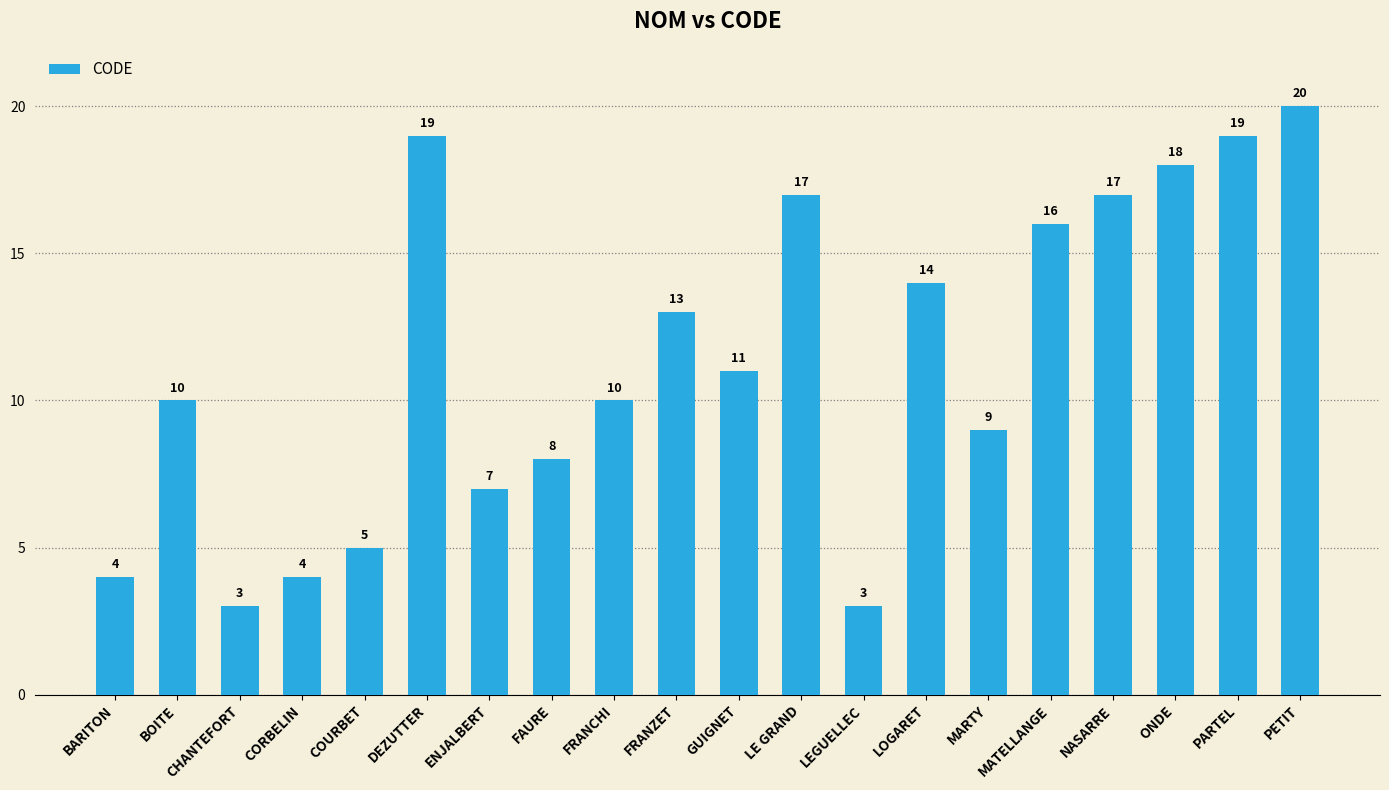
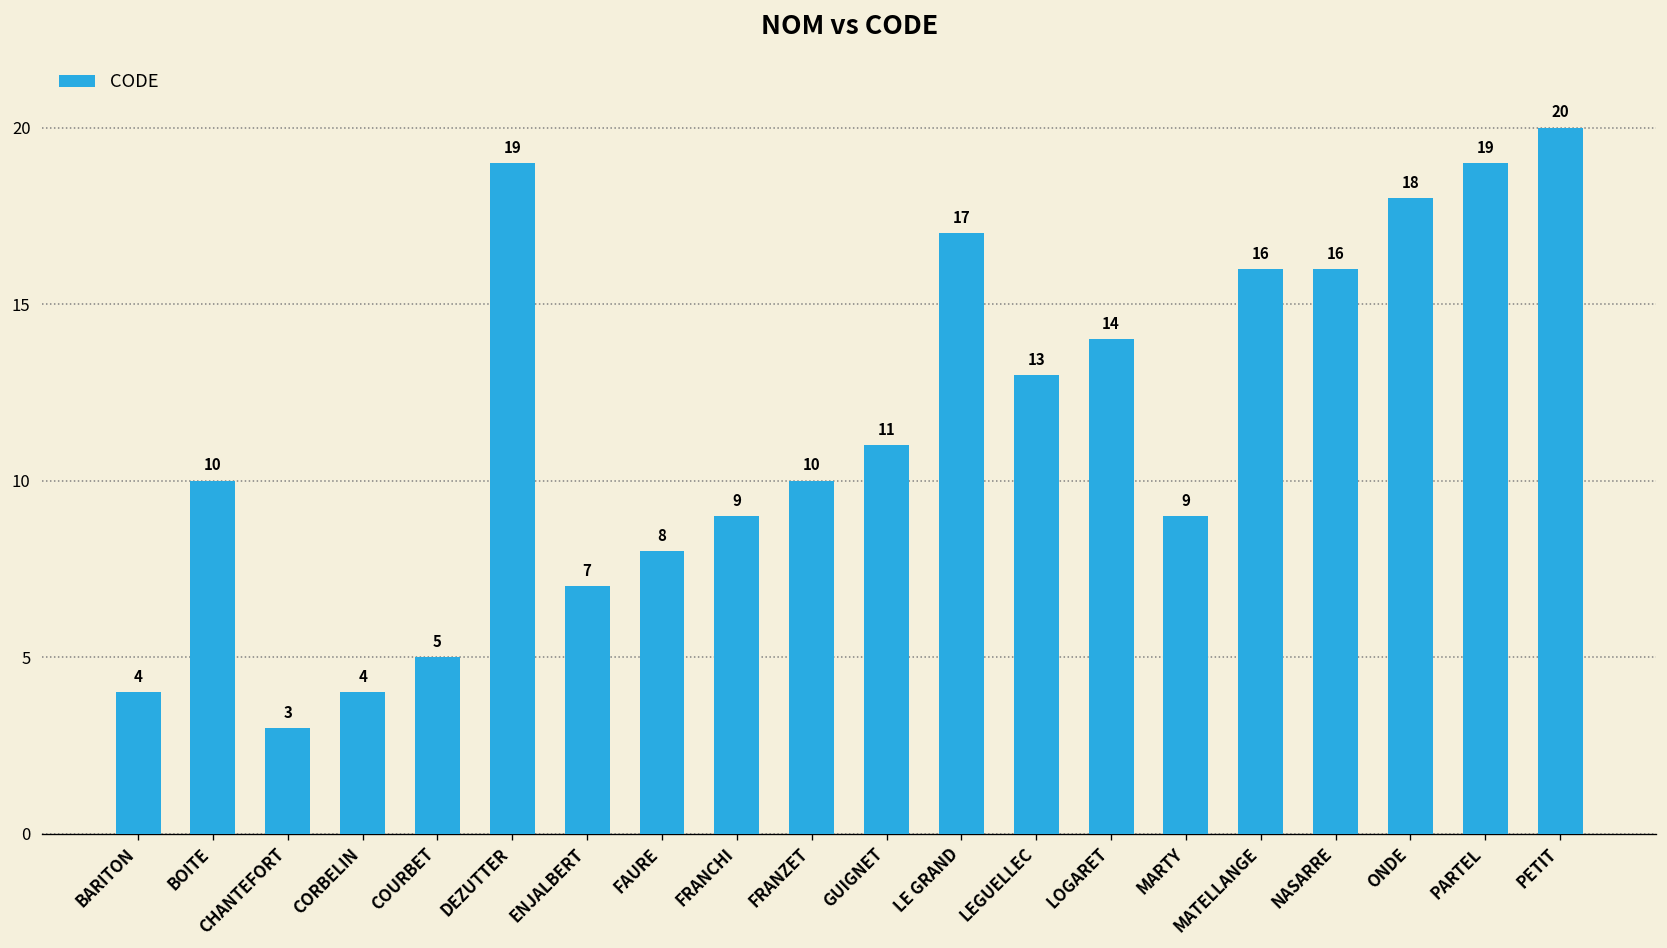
  {
    "BARITON": 4,
    "BOITE": 10,
    "CHANTEFORT": 3,
    "CORBELIN": 4,
    "COURBET": 5,
    "DEZUTTER": 19,
    "ENJALBERT": 7,
    "FAURE": 8,
-   "FRANCHI": 10,
-   "FRANZET": 13,
+   "FRANCHI": 9,
+   "FRANZET": 10,
    "GUIGNET": 11,
    "LE GRAND": 17,
-   "LEGUELLEC": 3,
+   "LEGUELLEC": 13,
    "LOGARET": 14,
    "MARTY": 9,
    "MATELLANGE": 16,
-   "NASARRE": 17,
+   "NASARRE": 16,
    "ONDE": 18,
    "PARTEL": 19,
    "PETIT": 20
  }
